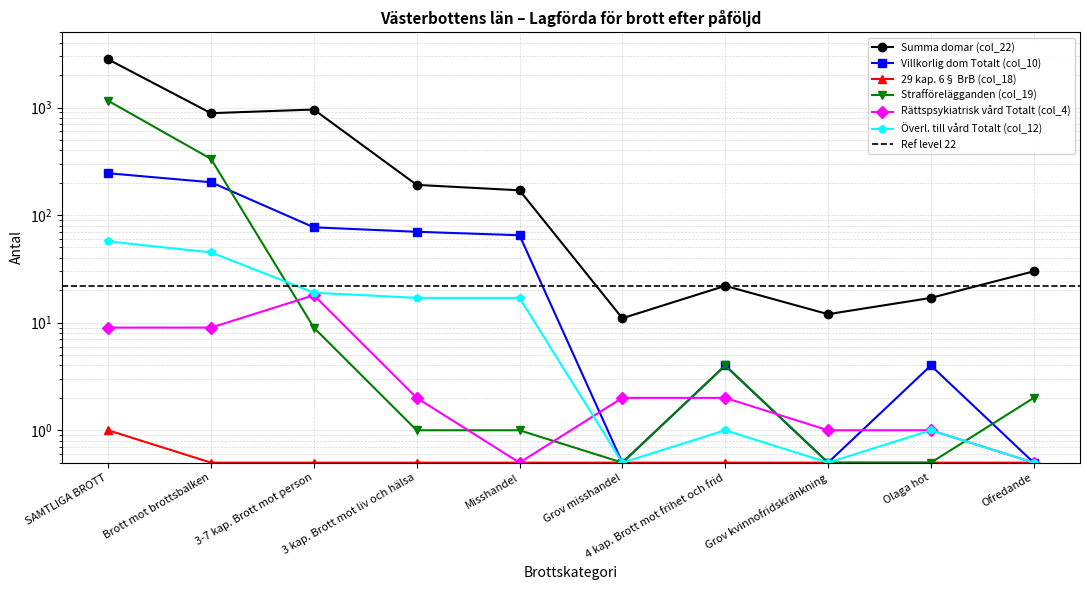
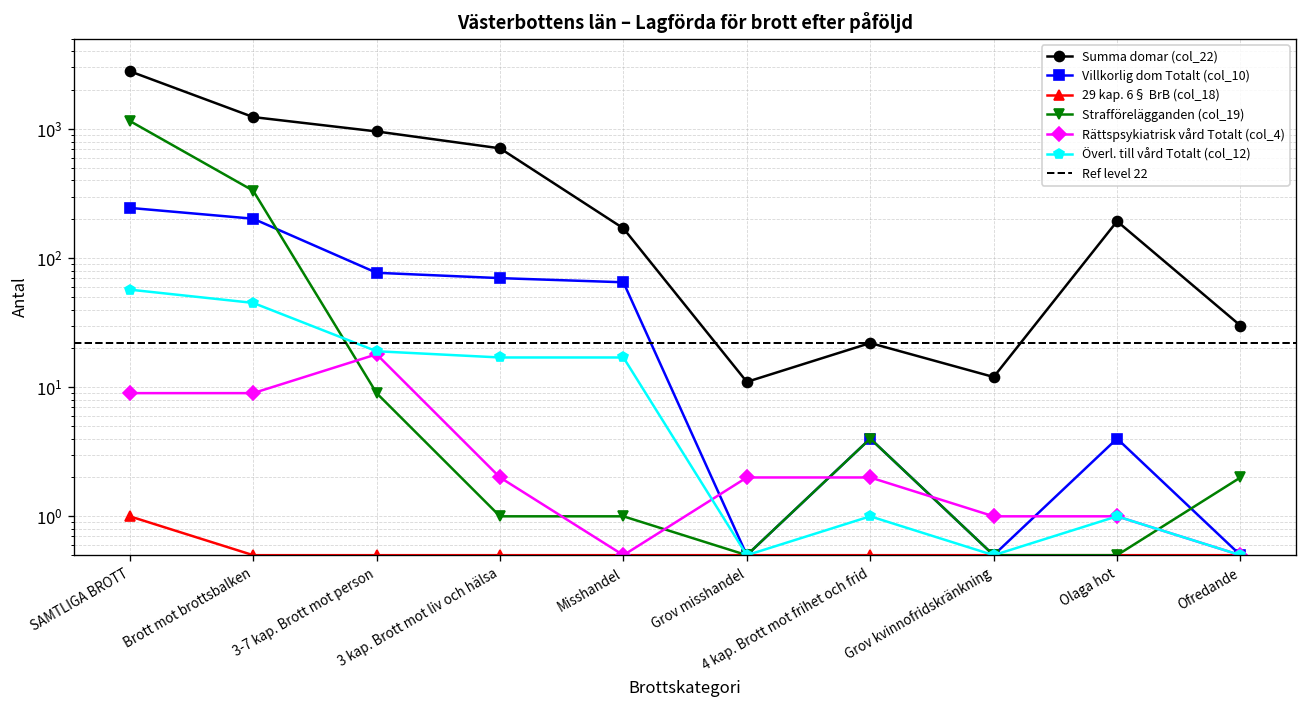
  {
    "Summa domar (col_22)": {
      "SAMTLIGA BROTT": 2800,
-     "Brott mot brottsbalken": 900,
+     "Brott mot brottsbalken": 1200,
      "3-7 kap. Brott mot person": 1000,
-     "3 kap. Brott mot liv och hälsa": 190,
+     "3 kap. Brott mot liv och hälsa": 700,
      "Misshandel": 170,
      "Grov misshandel": 11,
      "4 kap. Brott mot frihet och frid": 22,
      "Grov kvinnofridskränkning": 12,
-     "Olaga hot": 17,
+     "Olaga hot": 190,
      "Ofredande": 30
    },
    "Villkorlig dom Totalt (col_10)": {
      "SAMTLIGA BROTT": 250,
      "Brott mot brottsbalken": 200,
      "3-7 kap. Brott mot person": 80,
      "3 kap. Brott mot liv och hälsa": 70,
      "Misshandel": 70,
      "Olaga hot": 4
    },
    "29 kap. 6§ BrB (col_18)": {
      "SAMTLIGA BROTT": 1,
      "Brott mot brottsbalken": 0.5,
      "3-7 kap. Brott mot person": 0.5,
      "3 kap. Brott mot liv och hälsa": 0.5,
      "4 kap. Brott mot frihet och frid": 0.5
    },
    "Strafförelägganden (col_19)": {
      "SAMTLIGA BROTT": 1200,
      "Brott mot brottsbalken": 330,
      "3-7 kap. Brott mot person": 9,
      "3 kap. Brott mot liv och hälsa": 1,
      "Misshandel": 1,
      "Ofredande": 2
    },
    "Rättspsykiatrisk vård Totalt (col_4)": {
      "SAMTLIGA BROTT": 9,
      "Brott mot brottsbalken": 9,
      "3 kap. Brott mot liv och hälsa": 2,
      "Grov misshandel": 2,
      "4 kap. Brott mot frihet och frid": 2,
      "Grov kvinnofridskränkning": 1
    },
    "Överl. till vård Totalt (col_12)": {
      "SAMTLIGA BROTT": 60,
      "Brott mot brottsbalken": 45,
      "3 kap. Brott mot liv och hälsa": 17,
      "Misshandel": 17,
      "4 kap. Brott mot frihet och frid": 1
    }
  }
